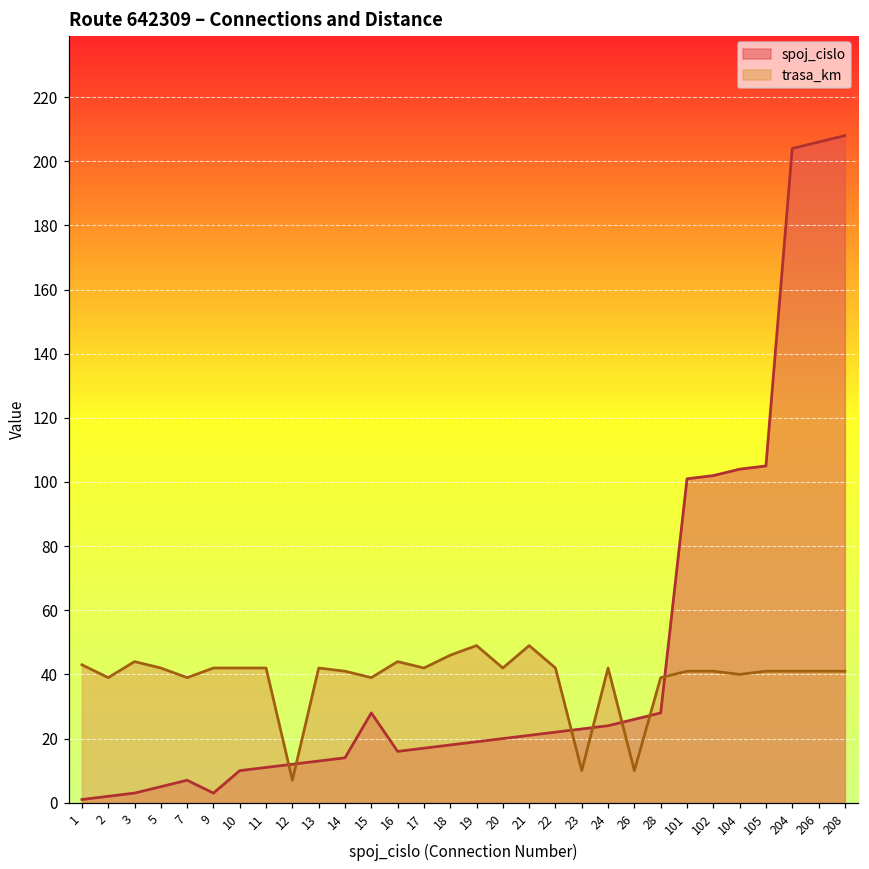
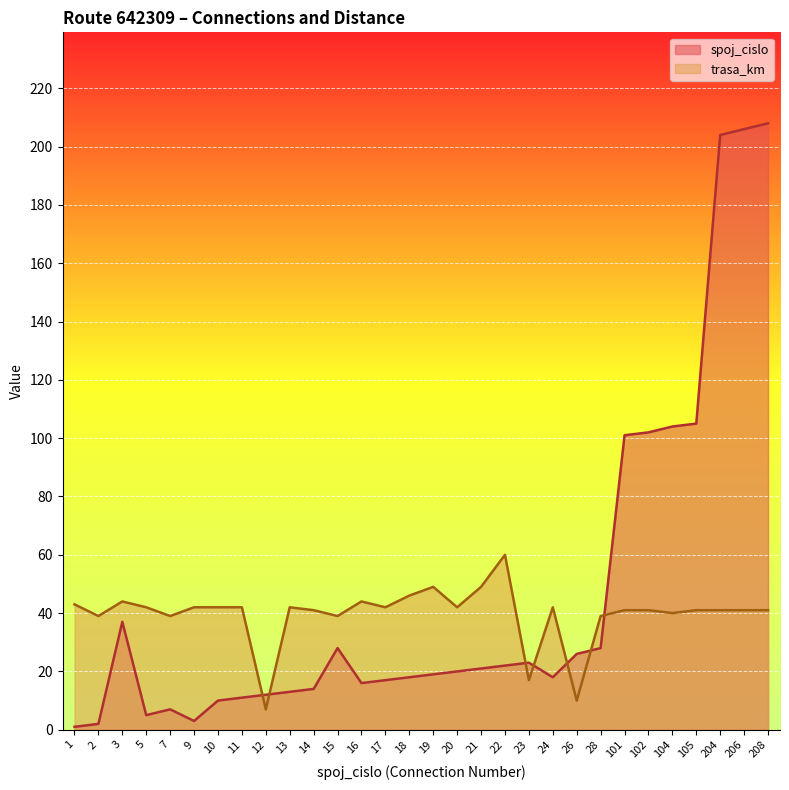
  {
    "spoj_cislo": {
      "1": 1,
      "2": 2,
-     "3": 3,
+     "3": 37,
      "5": 5,
      "7": 7,
      "9": 3,
      "10": 10,
      "11": 11,
      "12": 12,
      "13": 13,
      "14": 14,
      "15": 28,
      "16": 16,
      "17": 17,
      "18": 18,
      "19": 19,
      "20": 20,
      "21": 21,
      "22": 22,
      "23": 23,
-     "24": 24,
+     "24": 18,
      "26": 26,
      "28": 28,
      "101": 101,
      "102": 102,
      "104": 104,
      "105": 105,
      "204": 204,
      "206": 206,
      "208": 208
    },
    "trasa_km": {
      "1": 43,
      "2": 39,
      "3": 44,
      "5": 42,
      "7": 39,
      "9": 42,
      "10": 42,
      "11": 42,
      "12": 7,
      "13": 42,
      "14": 41,
      "15": 39,
      "16": 44,
      "17": 42,
      "18": 46,
      "19": 49,
      "20": 42,
      "21": 49,
-     "22": 42,
-     "23": 10,
+     "22": 60,
+     "23": 17,
      "24": 42,
      "26": 10,
      "28": 39,
      "101": 41,
      "102": 41,
      "104": 40,
      "105": 41,
      "204": 41,
      "206": 41,
      "208": 41
    }
  }
